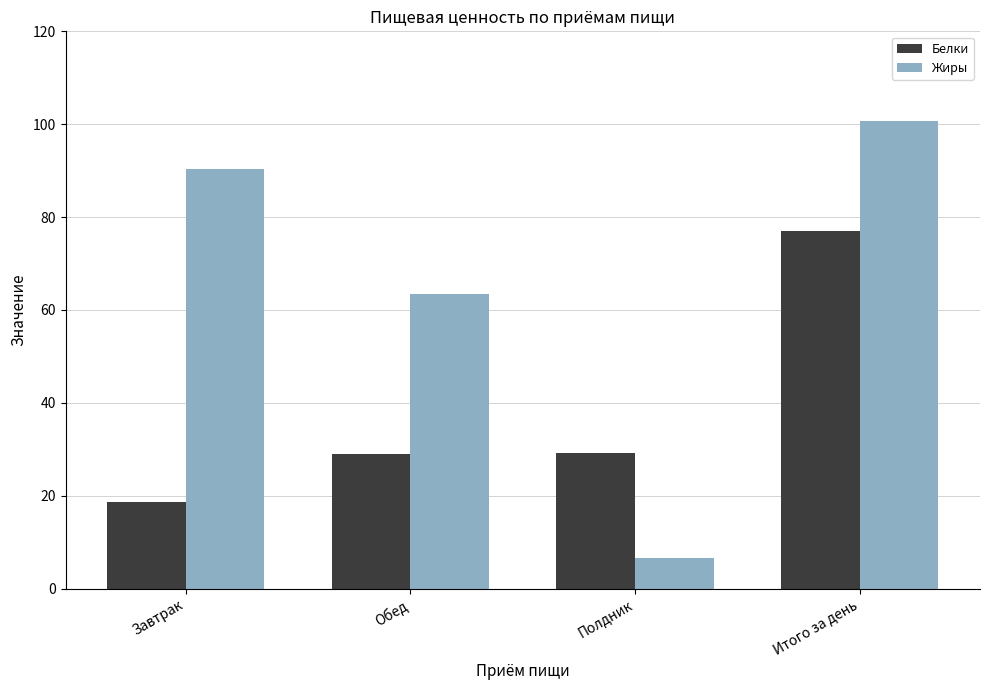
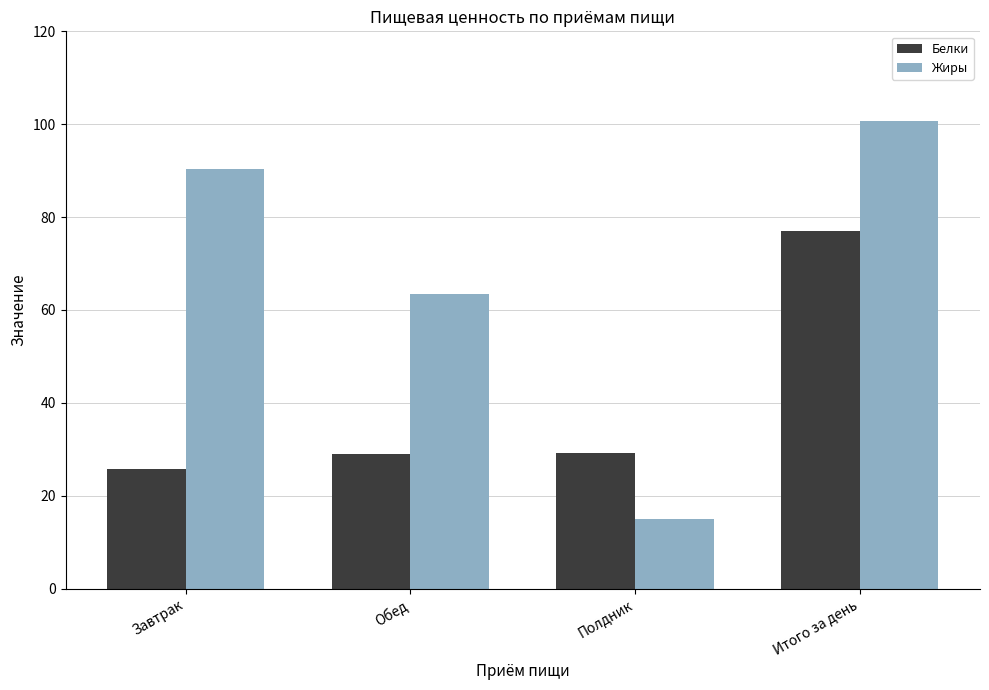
  {
    "Белки": {
-     "Завтрак": 19,
+     "Завтрак": 26,
      "Обед": 29,
      "Полдник": 29,
      "Итого за день": 77
    },
    "Жиры": {
      "Завтрак": 90,
      "Обед": 64,
-     "Полдник": 7,
+     "Полдник": 15,
      "Итого за день": 101
    }
  }
